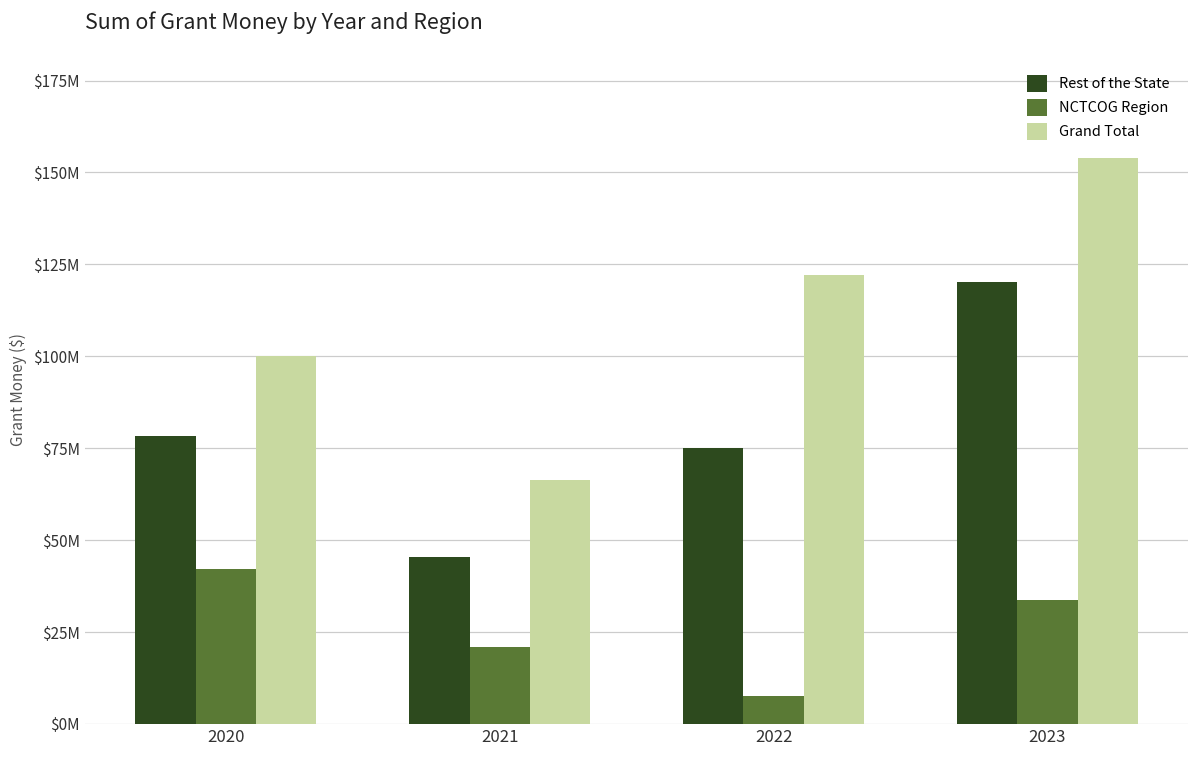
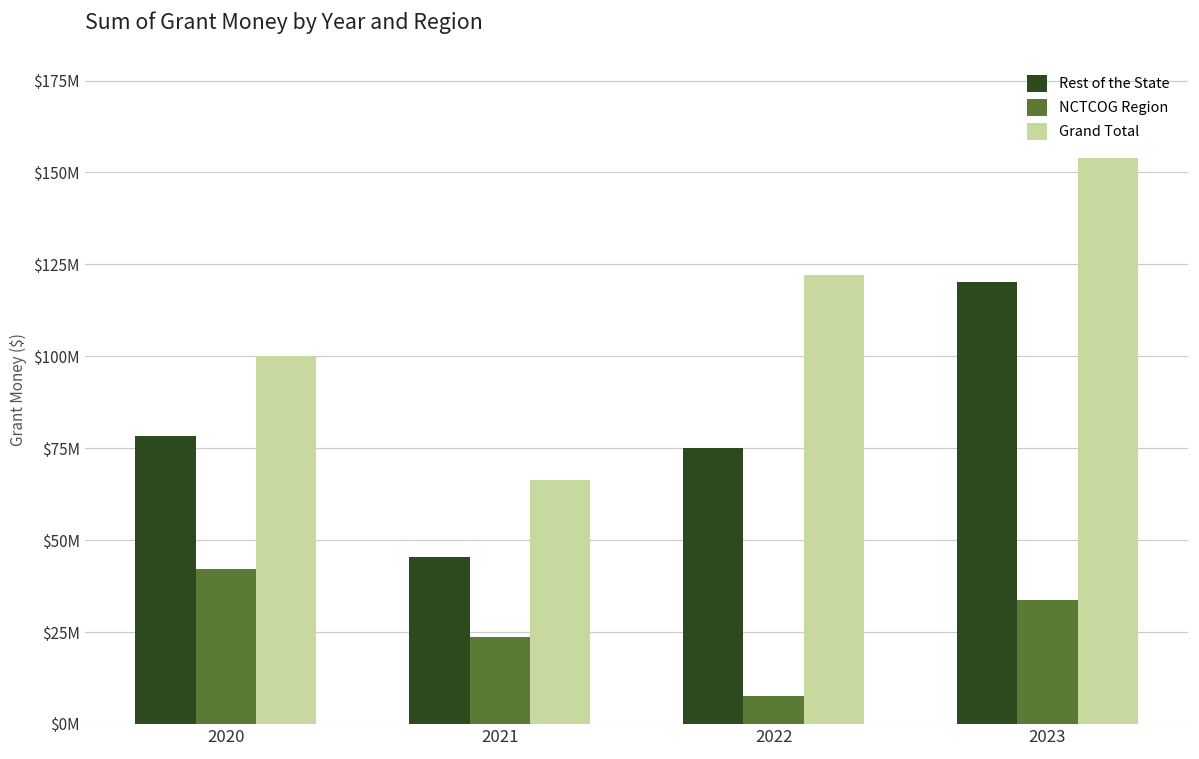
  {
    "Rest of the State": {
      "2020": "$78000000",
      "2021": "$45000000",
      "2022": "$75000000",
      "2023": "$120000000"
    },
    "NCTCOG Region": {
      "2020": "$42000000",
-     "2021": "$21000000",
+     "2021": "$24000000",
      "2022": "$8000000",
      "2023": "$34000000"
    },
    "Grand Total": {
      "2020": "$100000000",
      "2021": "$66000000",
      "2022": "$122000000",
      "2023": "$154000000"
    }
  }
